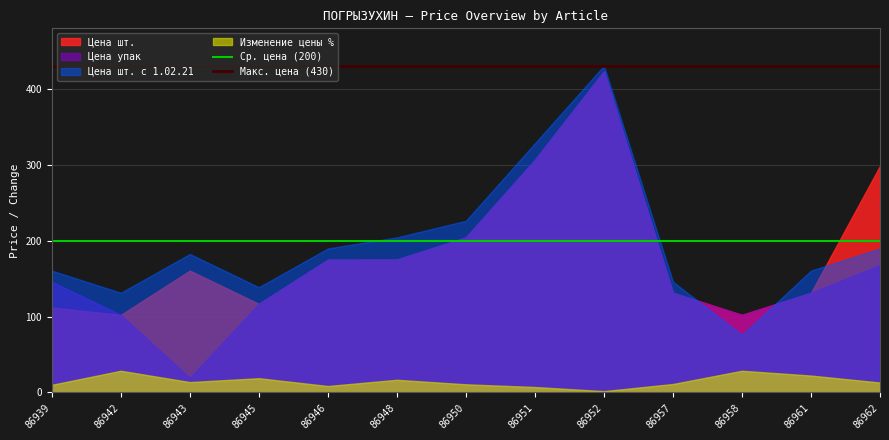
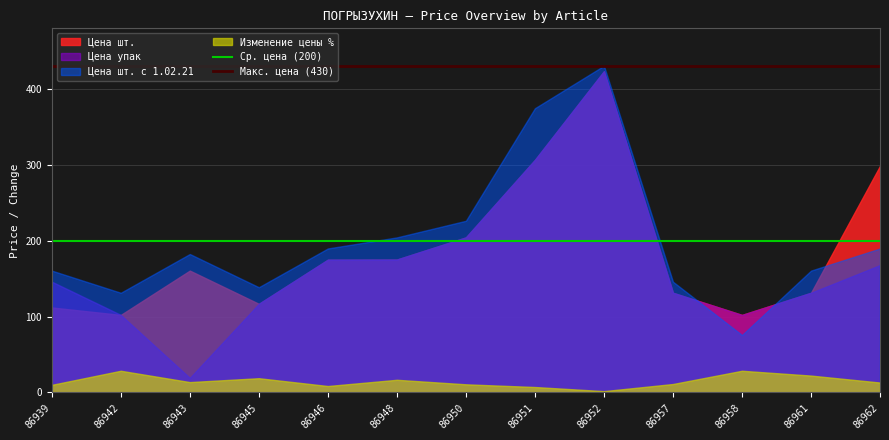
  {
    "Цена шт.": {
      "86939": 110,
      "86943": 160,
      "86962": 300
    },
    "Цена упак": {
      "86939": 150,
      "86943": 20,
      "86962": 170
    },
    "Цена шт. с 1.02.21": {
      "86939": 160,
      "86942": 130,
      "86943": 180,
      "86945": 140,
      "86946": 190,
      "86948": 200,
      "86950": 230,
-     "86951": 330,
+     "86951": 370,
      "86952": 430,
      "86957": 150,
      "86958": 80,
      "86961": 160,
      "86962": 190
    },
    "Изменение цены %": {
      "86939": 10,
      "86942": 30,
      "86943": 10,
      "86945": 20,
      "86946": 10,
      "86948": 20,
      "86950": 10,
      "86951": 10,
      "86957": 10,
      "86958": 30,
      "86961": 20,
      "86962": 10
    }
  }
